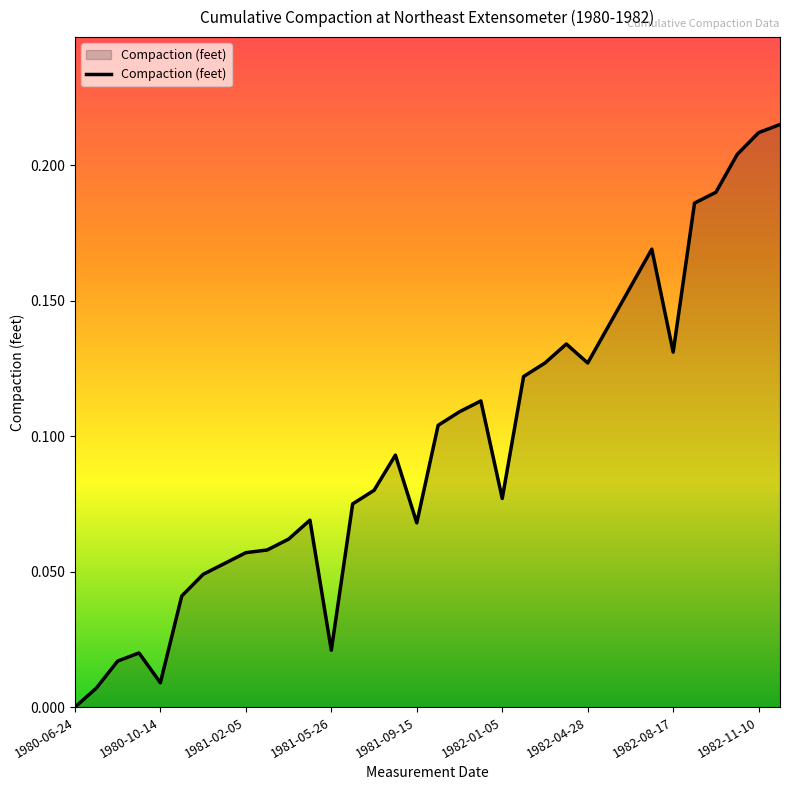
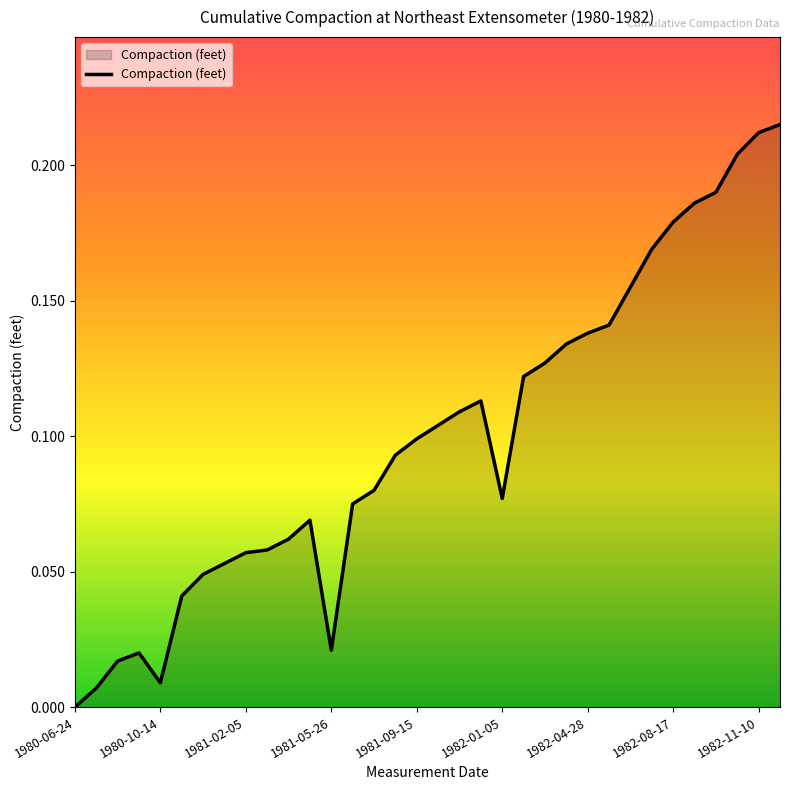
  {
    "1980-06-24": 0.000,
    "1980-10-14": 0.009,
    "1981-02-05": 0.057,
    "1981-05-26": 0.021,
-   "1981-09-15": 0.068,
+   "1981-09-15": 0.099,
    "1982-01-05": 0.077,
-   "1982-04-28": 0.127,
-   "1982-08-17": 0.131,
+   "1982-04-28": 0.138,
+   "1982-08-17": 0.179,
    "1982-11-10": 0.212
  }
